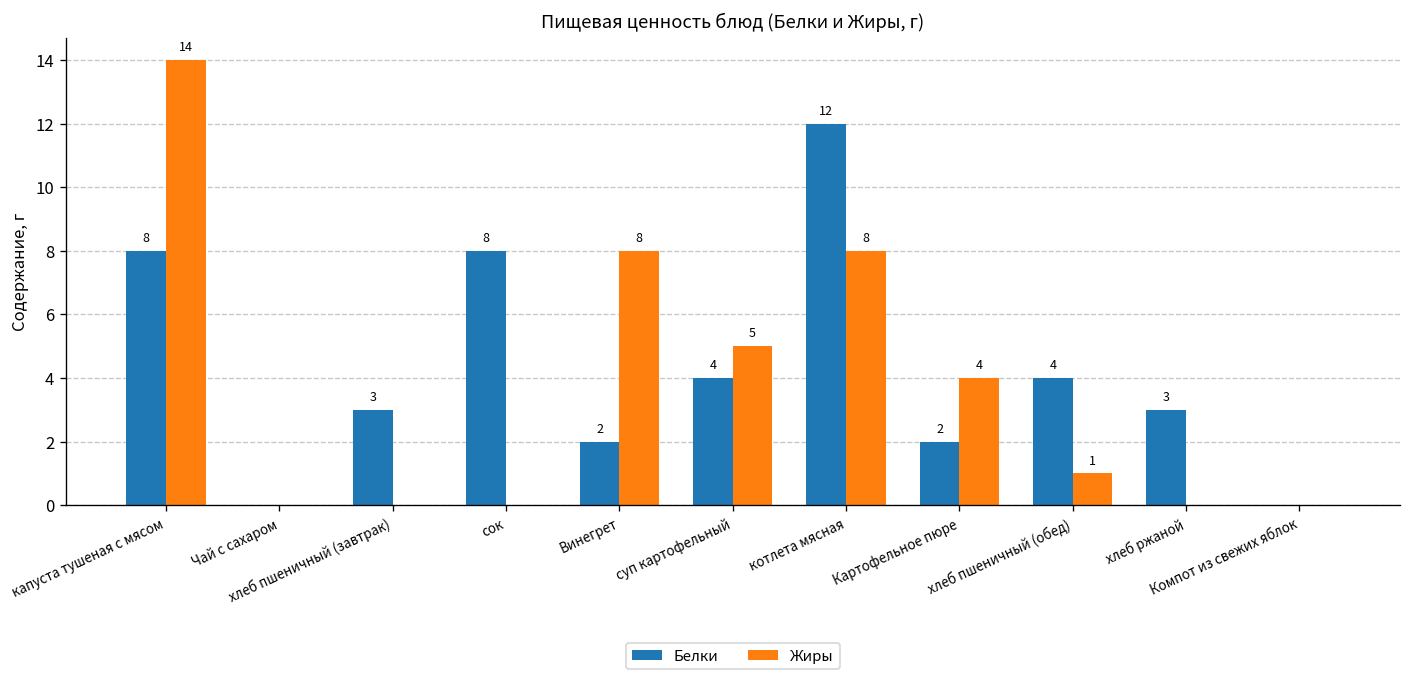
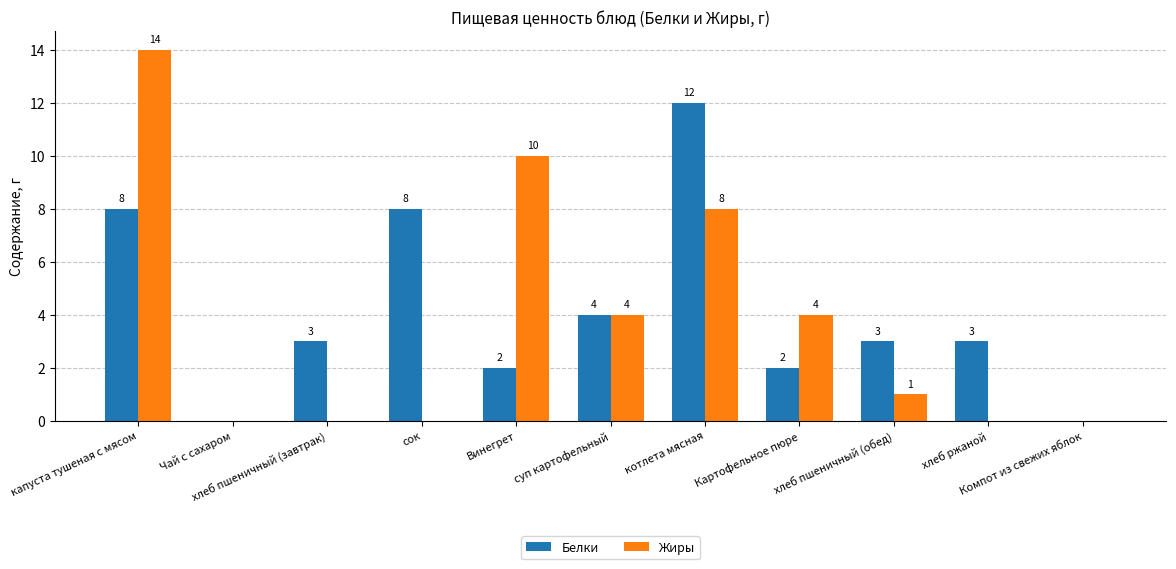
  {
    "Белки": {
      "капуста тушеная с мясом": 8,
      "хлеб пшеничный (завтрак)": 3,
      "сок": 8,
      "Винегрет": 2,
      "суп картофельный": 4,
      "котлета мясная": 12,
      "Картофельное пюре": 2,
-     "хлеб пшеничный (обед)": 4,
+     "хлеб пшеничный (обед)": 3,
      "хлеб ржаной": 3
    },
    "Жиры": {
      "капуста тушеная с мясом": 14,
-     "Винегрет": 8,
-     "суп картофельный": 5,
+     "Винегрет": 10,
+     "суп картофельный": 4,
      "котлета мясная": 8,
      "Картофельное пюре": 4,
      "хлеб пшеничный (обед)": 1
    }
  }
